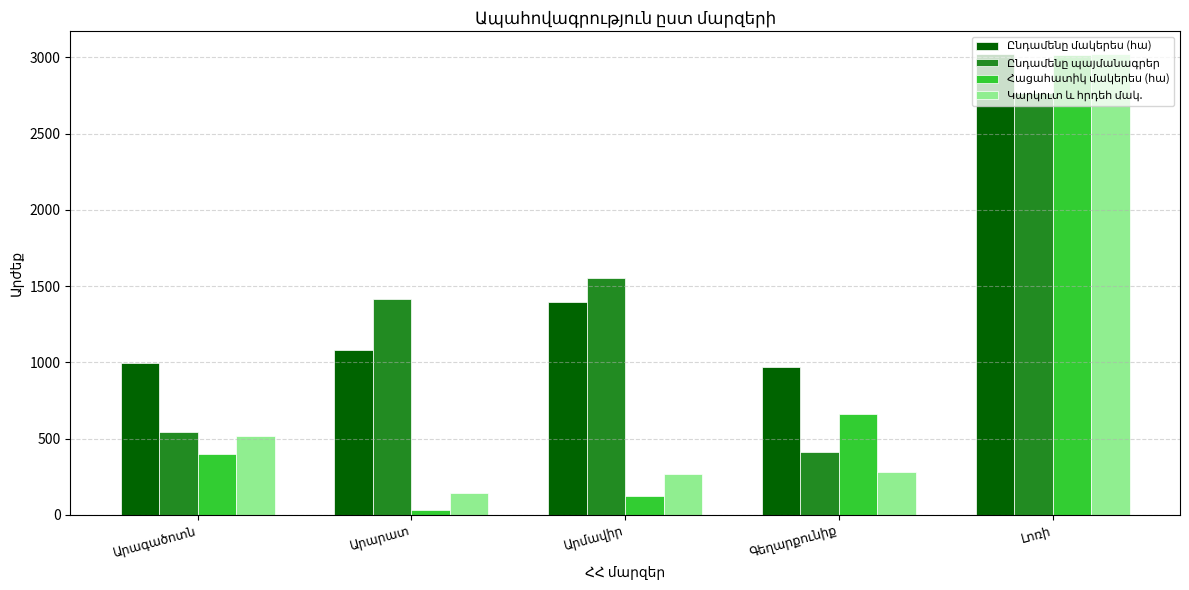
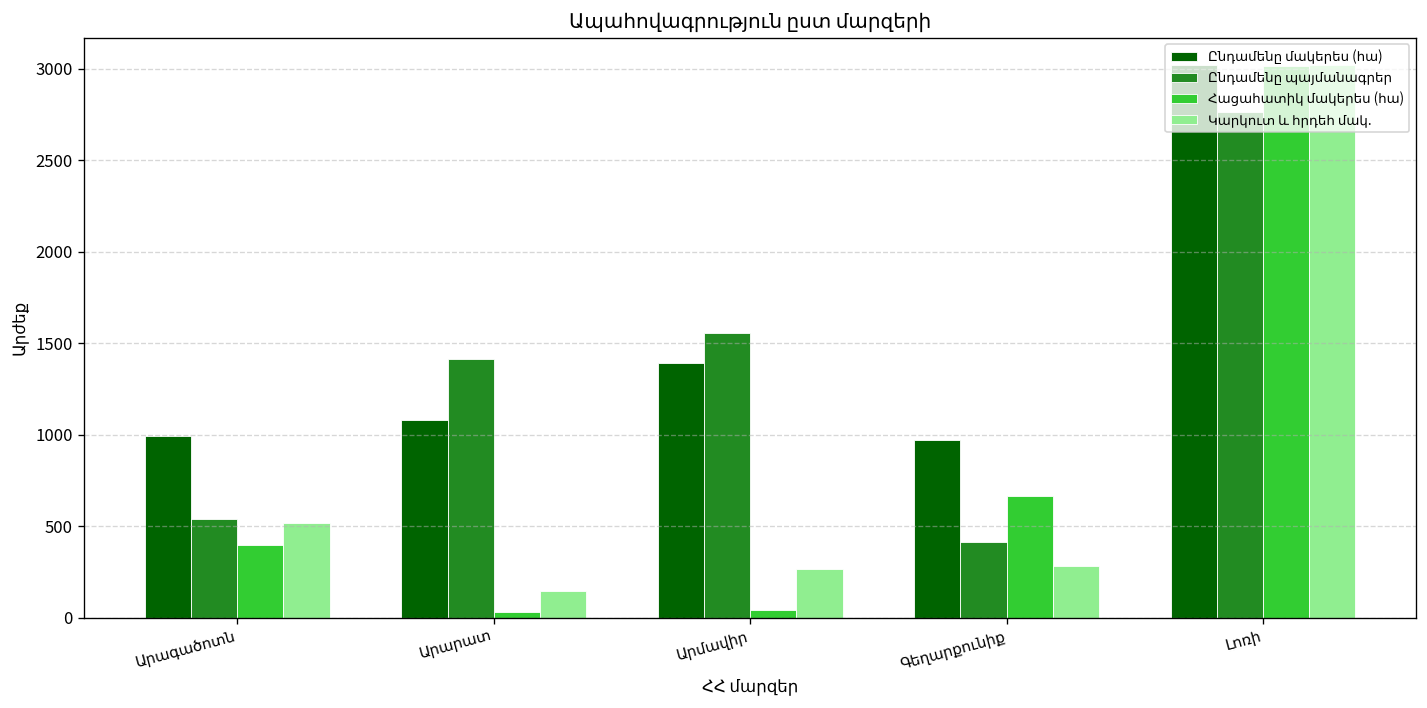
  {
    "Ընդամենը մակերես (հա)": {
      "Արագածոտն": 1000,
      "Արարատ": 1080,
      "Արմավիր": 1390,
      "Գեղարքունիք": 970
    },
    "Ընդամենը պայմանագրեր": {
      "Արագածոտն": 540,
      "Արարատ": 1420,
      "Արմավիր": 1560,
      "Գեղարքունիք": 410
    },
    "Հացահատիկ մակերես (հա)": {
      "Արագածոտն": 400,
      "Արարատ": 30,
-     "Արմավիր": 120,
+     "Արմավիր": 40,
      "Գեղարքունիք": 660
    },
    "Կարկուտ և հրդեհ մակ.": {
      "Արագածոտն": 520,
      "Արարատ": 150,
      "Արմավիր": 270,
      "Գեղարքունիք": 280
    }
  }
